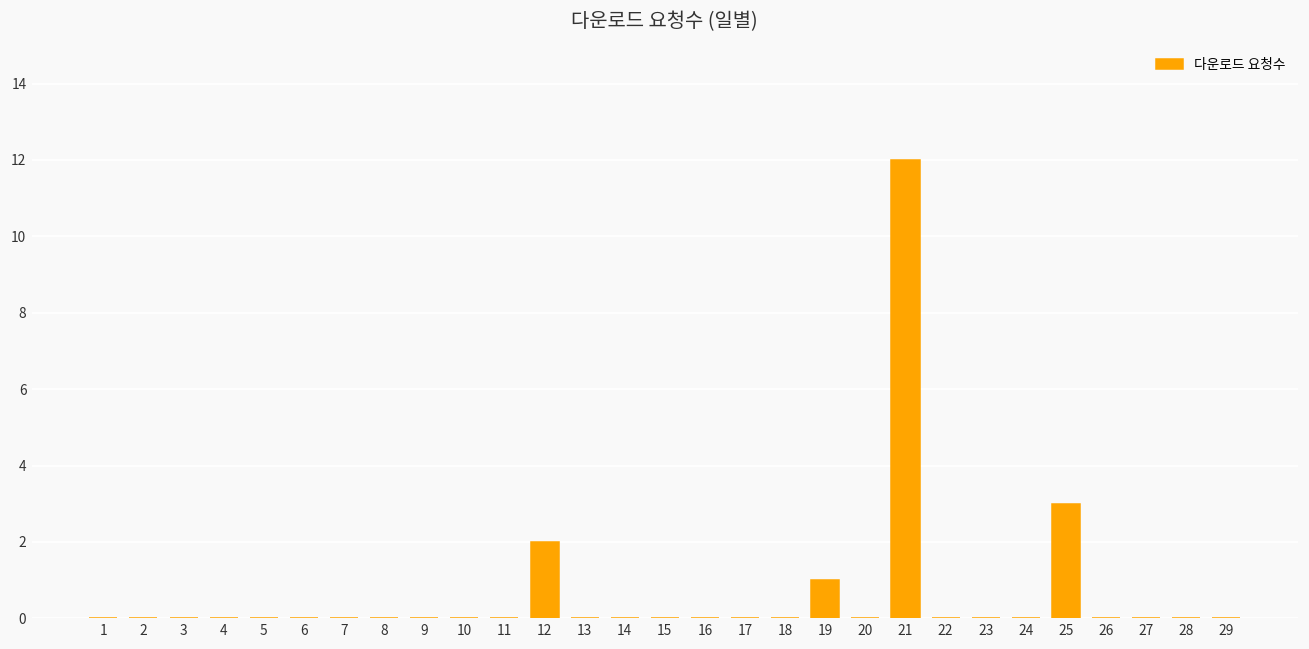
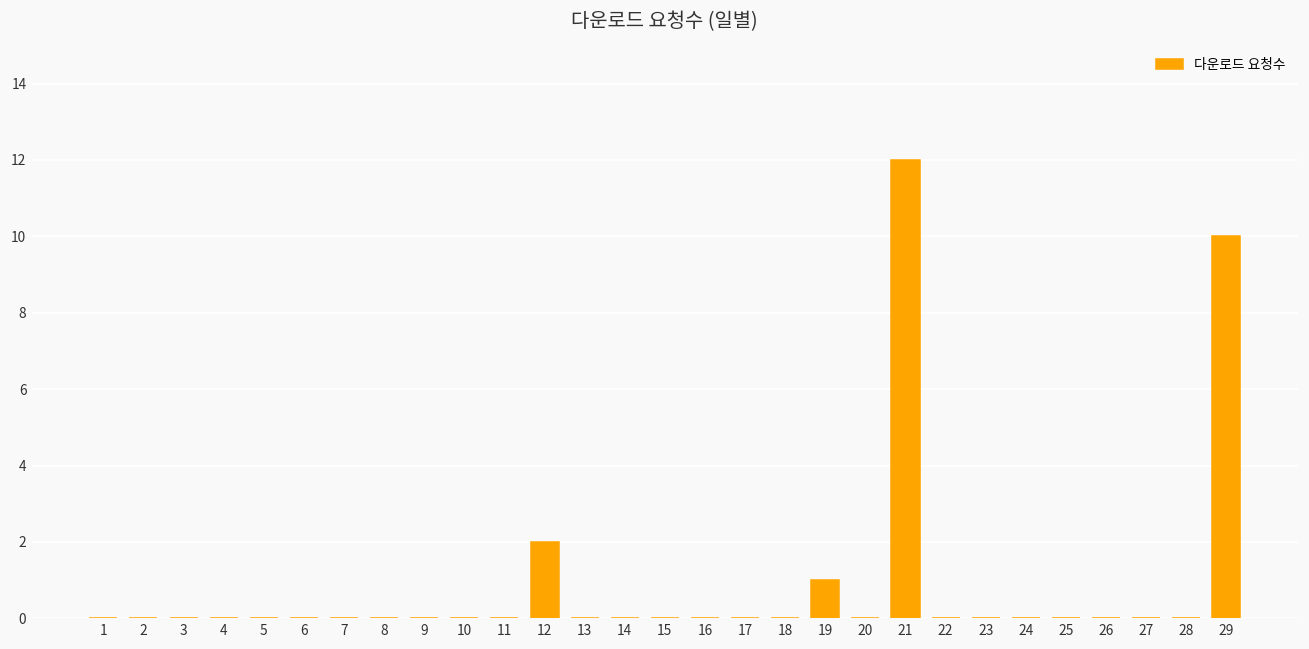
  {
    "1": 0,
    "2": 0,
    "3": 0,
    "4": 0,
    "5": 0,
    "6": 0,
    "7": 0,
    "8": 0,
    "9": 0,
    "10": 0,
    "11": 0,
    "12": 2,
    "13": 0,
    "14": 0,
    "15": 0,
    "16": 0,
    "17": 0,
    "18": 0,
    "19": 1,
    "20": 0,
    "21": 12,
    "22": 0,
    "23": 0,
    "24": 0,
-   "25": 3,
+   "25": 0,
    "26": 0,
    "27": 0,
    "28": 0,
-   "29": 0
+   "29": 10
  }
